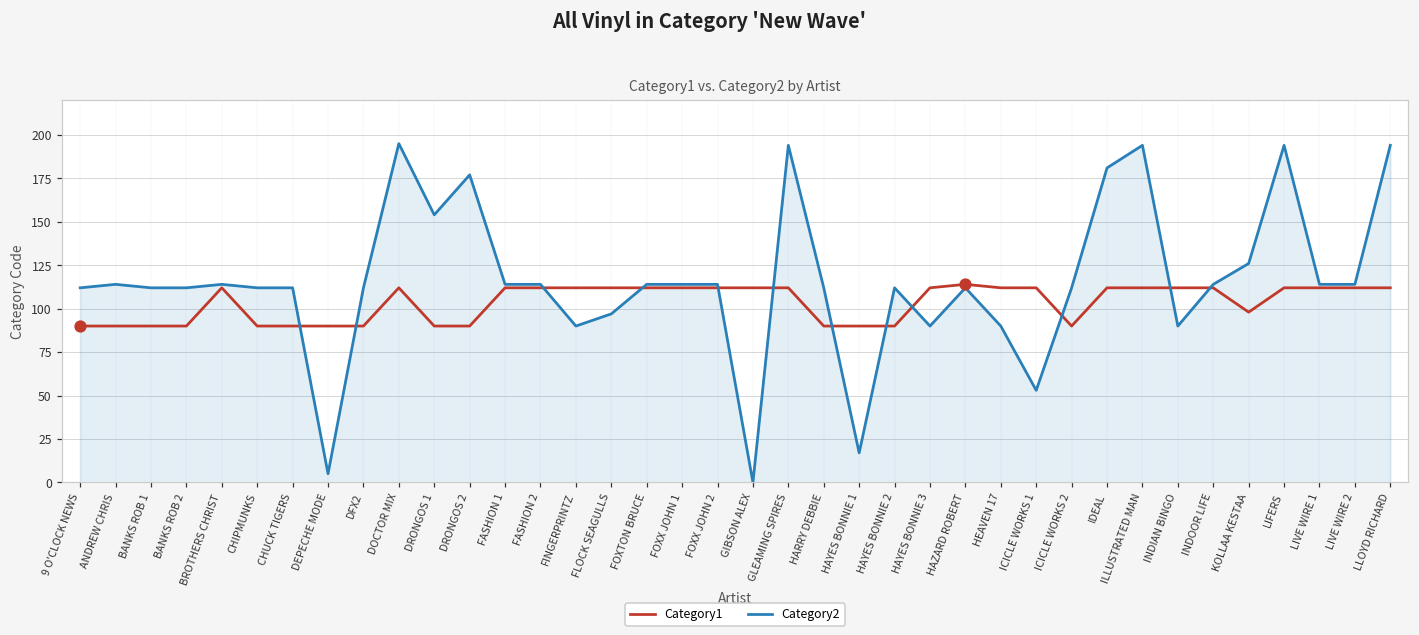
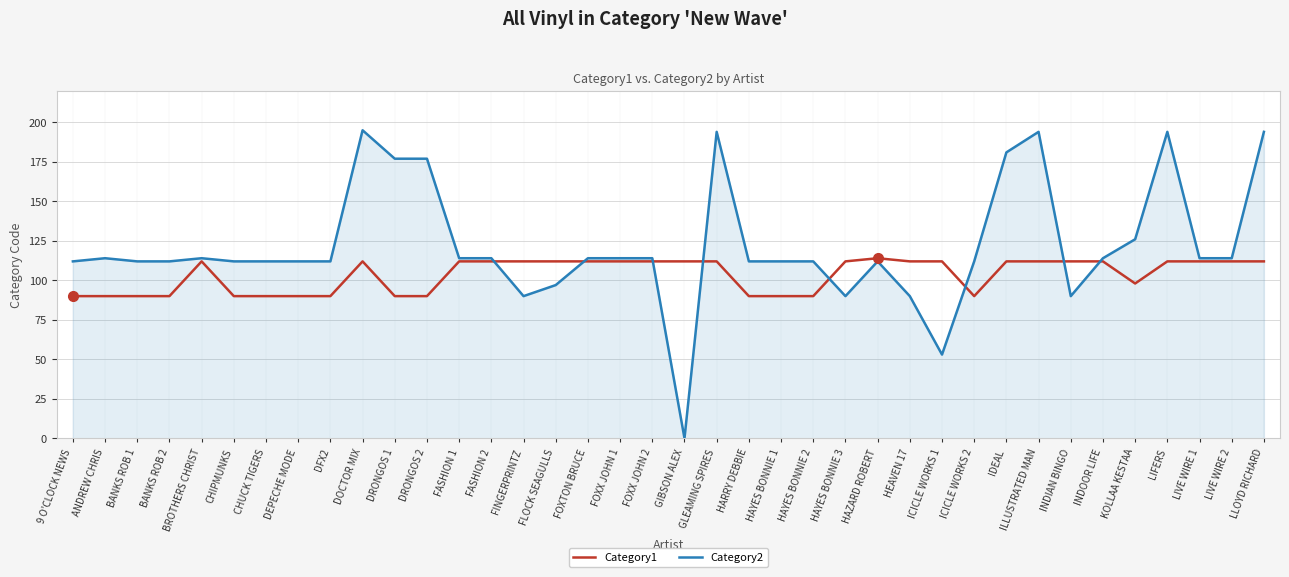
  {
    "Category2": {
      "9 O'CLOCK NEWS": 112,
      "ANDREW CHRIS": 114,
      "BANKS ROB 1": 112,
      "BANKS ROB 2": 112,
      "BROTHERS CHRIST": 114,
      "CHIPMUNKS": 112,
      "CHUCK TIGERS": 112,
-     "DEPECHE MODE": 5,
+     "DEPECHE MODE": 112,
      "DFX2": 112,
      "DOCTOR MIX": 195,
-     "DRONGOS 1": 154,
+     "DRONGOS 1": 177,
      "DRONGOS 2": 177,
      "FASHION 1": 114,
      "FASHION 2": 114,
      "FINGERPRINTZ": 90,
      "FLOCK SEAGULLS": 97,
      "FOXTON BRUCE": 114,
      "FOXX JOHN 1": 114,
      "FOXX JOHN 2": 114,
      "GIBSON ALEX": 0,
      "GLEAMING SPIRES": 194,
      "HARRY DEBBIE": 112,
-     "HAYES BONNIE 1": 17,
+     "HAYES BONNIE 1": 112,
      "HAYES BONNIE 2": 112,
      "HAYES BONNIE 3": 90,
      "HAZARD ROBERT": 112,
      "HEAVEN 17": 90,
      "ICICLE WORKS 1": 53,
      "ICICLE WORKS 2": 112,
      "IDEAL": 181,
      "ILLUSTRATED MAN": 194,
      "INDIAN BINGO": 90,
      "INDOOR LIFE": 114,
      "KOLLAA KESTAA": 126,
      "LIFERS": 194,
      "LIVE WIRE 1": 114,
      "LIVE WIRE 2": 114,
      "LLOYD RICHARD": 194
    }
  }
